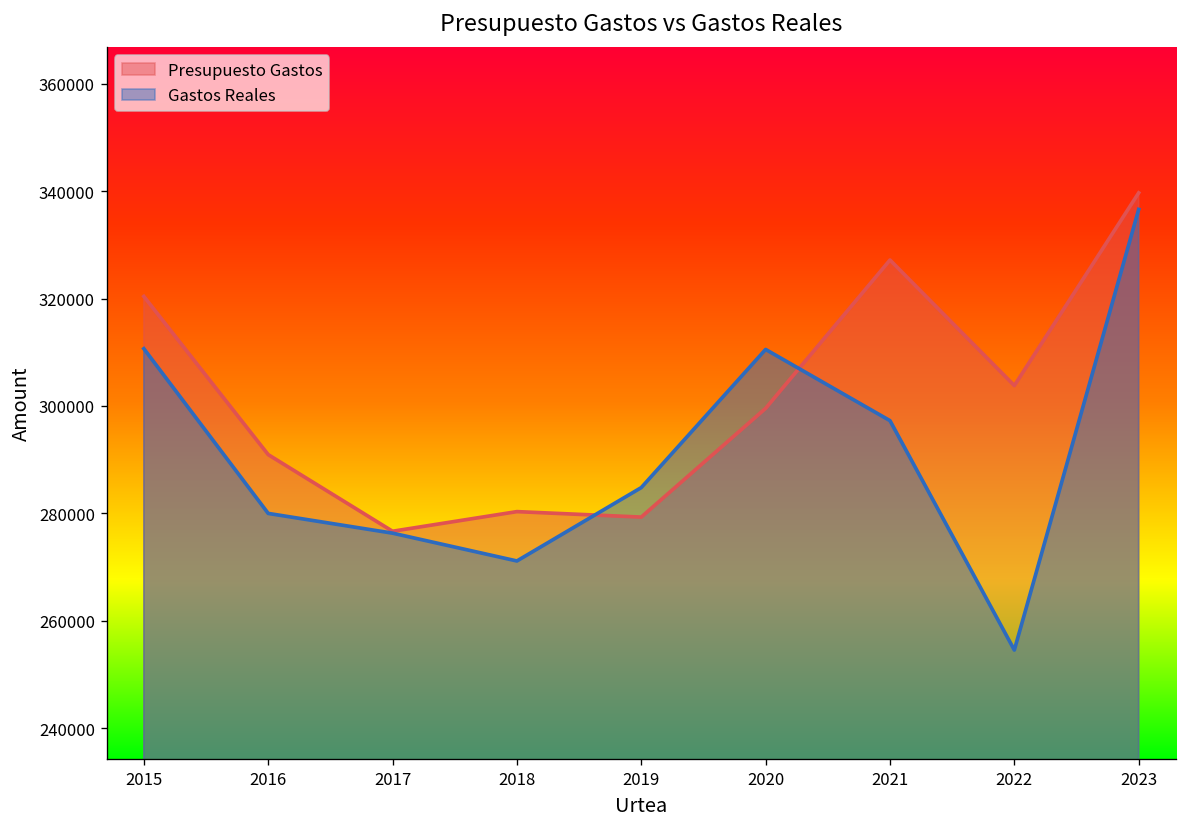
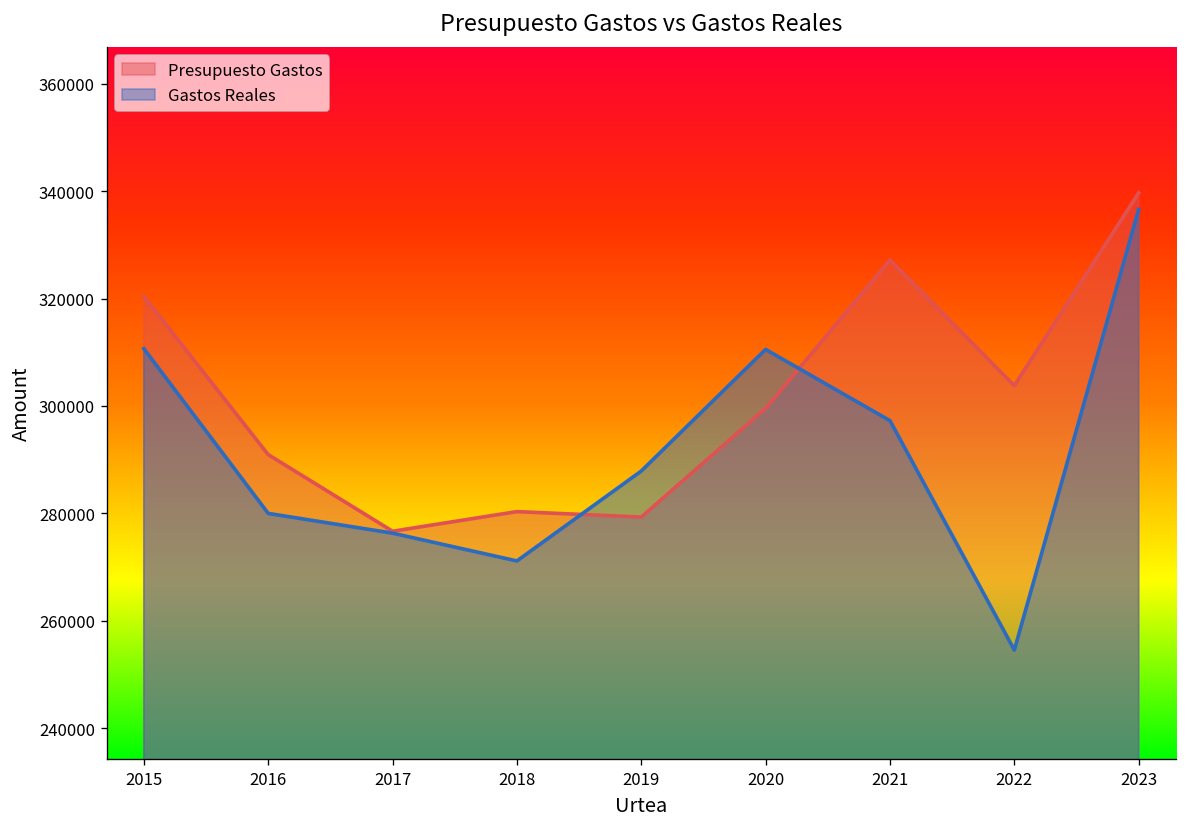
  {
    "Presupuesto Gastos": {
      "2015": 320000,
      "2016": 291000,
      "2018": 280000,
      "2019": 279000,
      "2020": 300000,
      "2021": 327000,
      "2022": 304000,
      "2023": 340000
    },
    "Gastos Reales": {
      "2015": 311000,
      "2016": 280000,
      "2018": 271000,
-     "2019": 285000,
+     "2019": 288000,
      "2020": 311000,
      "2021": 297000,
      "2022": 255000,
      "2023": 337000
    }
  }
